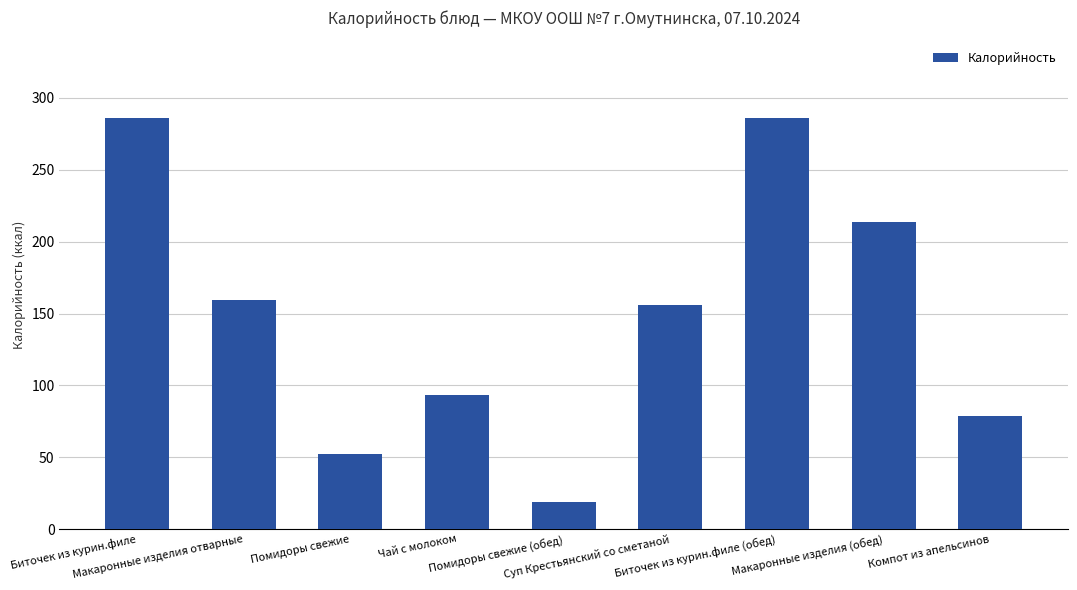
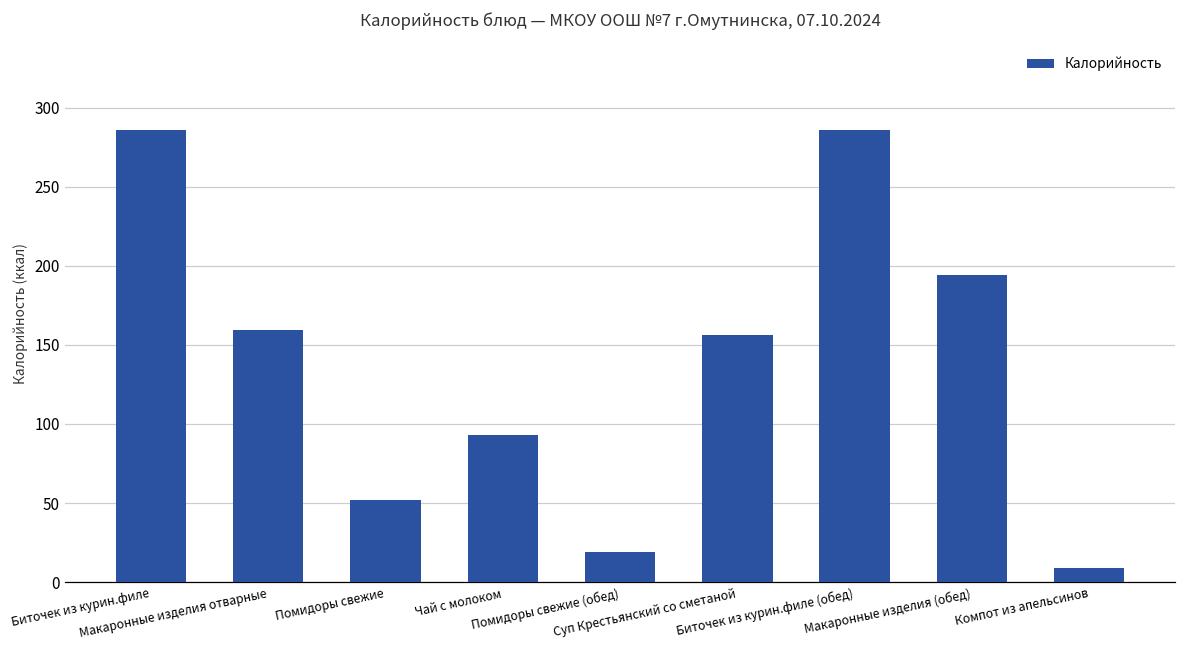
  {
    "Биточек из курин.филе": 286,
    "Макаронные изделия отварные": 159,
    "Помидоры свежие": 52,
    "Чай с молоком": 93,
    "Помидоры свежие (обед)": 19,
    "Суп Крестьянский со сметаной": 156,
    "Биточек из курин.филе (обед)": 286,
-   "Макаронные изделия (обед)": 214,
-   "Компот из апельсинов": 79
+   "Макаронные изделия (обед)": 194,
+   "Компот из апельсинов": 9
  }
